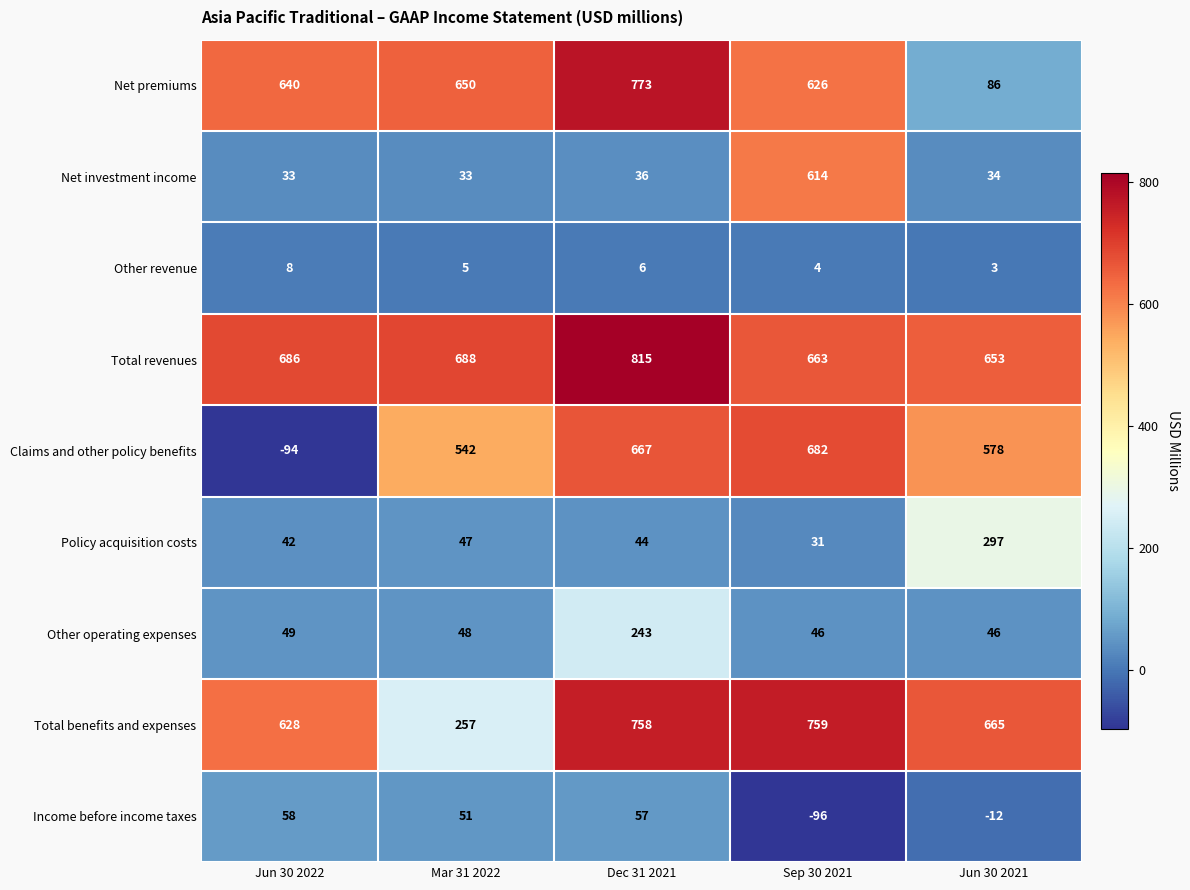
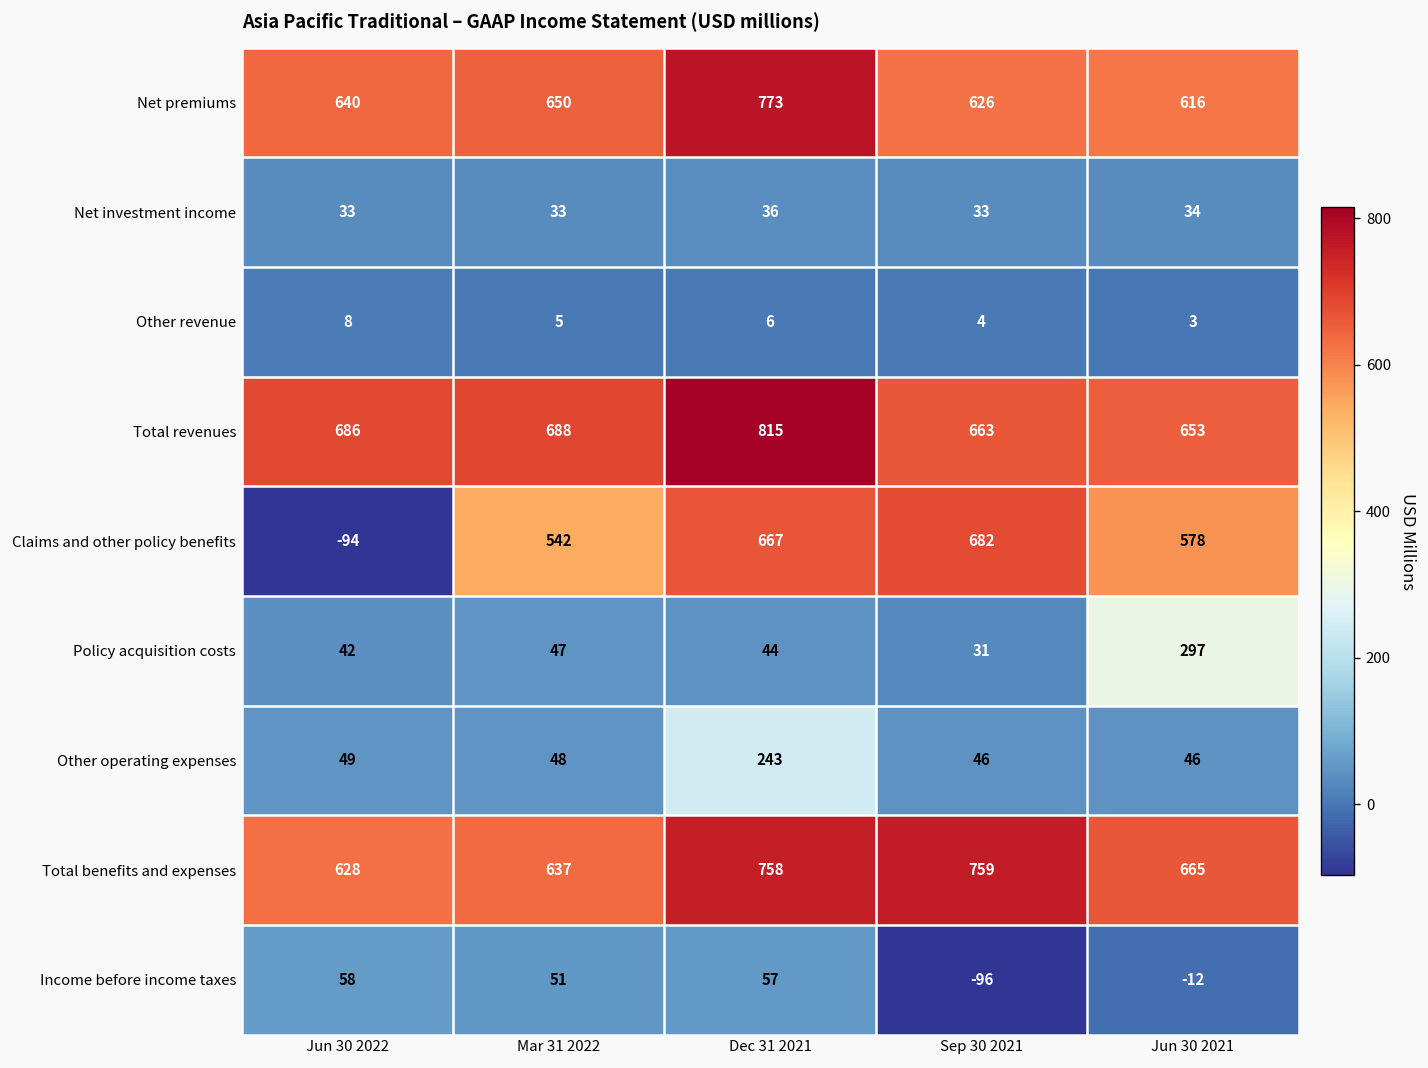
  {
    "Net premiums": {
      "Jun 30 2022": 640,
      "Mar 31 2022": 650,
      "Dec 31 2021": 773,
      "Sep 30 2021": 626,
-     "Jun 30 2021": 86
+     "Jun 30 2021": 616
    },
    "Net investment income": {
      "Jun 30 2022": 33,
      "Mar 31 2022": 33,
      "Dec 31 2021": 36,
-     "Sep 30 2021": 614,
+     "Sep 30 2021": 33,
      "Jun 30 2021": 34
    },
    "Other revenue": {
      "Jun 30 2022": 8,
      "Mar 31 2022": 5,
      "Dec 31 2021": 6,
      "Sep 30 2021": 4,
      "Jun 30 2021": 3
    },
    "Total revenues": {
      "Jun 30 2022": 686,
      "Mar 31 2022": 688,
      "Dec 31 2021": 815,
      "Sep 30 2021": 663,
      "Jun 30 2021": 653
    },
    "Claims and other policy benefits": {
      "Jun 30 2022": -94,
      "Mar 31 2022": 542,
      "Dec 31 2021": 667,
      "Sep 30 2021": 682,
      "Jun 30 2021": 578
    },
    "Policy acquisition costs": {
      "Jun 30 2022": 42,
      "Mar 31 2022": 47,
      "Dec 31 2021": 44,
      "Sep 30 2021": 31,
      "Jun 30 2021": 297
    },
    "Other operating expenses": {
      "Jun 30 2022": 49,
      "Mar 31 2022": 48,
      "Dec 31 2021": 243,
      "Sep 30 2021": 46,
      "Jun 30 2021": 46
    },
    "Total benefits and expenses": {
      "Jun 30 2022": 628,
-     "Mar 31 2022": 257,
+     "Mar 31 2022": 637,
      "Dec 31 2021": 758,
      "Sep 30 2021": 759,
      "Jun 30 2021": 665
    },
    "Income before income taxes": {
      "Jun 30 2022": 58,
      "Mar 31 2022": 51,
      "Dec 31 2021": 57,
      "Sep 30 2021": -96,
      "Jun 30 2021": -12
    }
  }
